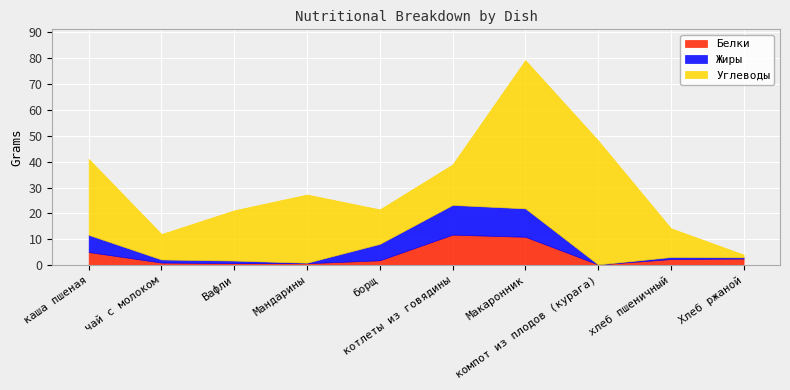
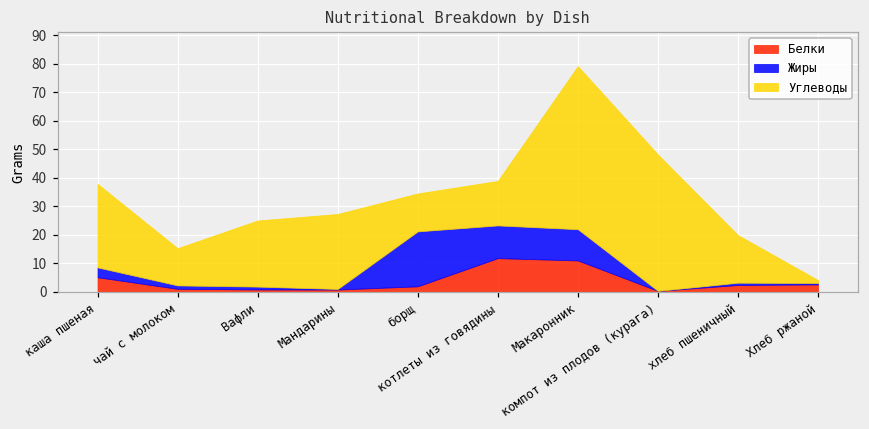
  {
    "Жиры": {
-     "каша пшеная": 7,
+     "каша пшеная": 3,
      "чай с молоком": 1,
-     "борщ": 6,
+     "борщ": 19,
      "котлеты из говядины": 11,
      "Макаронник": 11
    },
    "Углеводы": {
      "каша пшеная": 29,
-     "чай с молоком": 10,
-     "Вафли": 19,
+     "чай с молоком": 13,
+     "Вафли": 23,
      "Мандарины": 26,
      "борщ": 13,
      "котлеты из говядины": 16,
      "Макаронник": 57,
      "компот из плодов (курага)": 48,
-     "хлеб пшеничный": 11,
+     "хлеб пшеничный": 17,
      "Хлеб ржаной": 1
    }
  }
